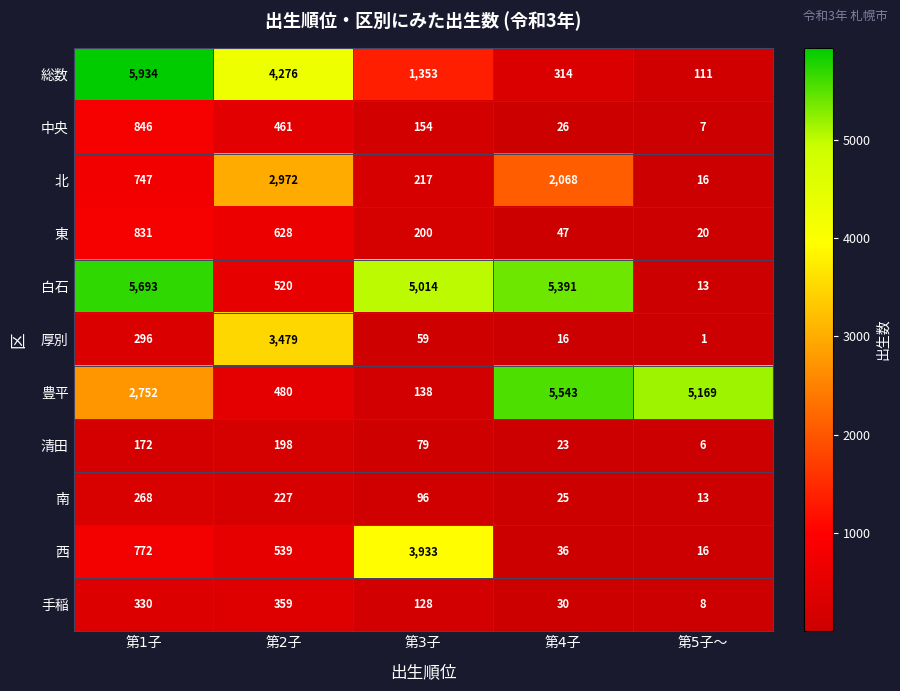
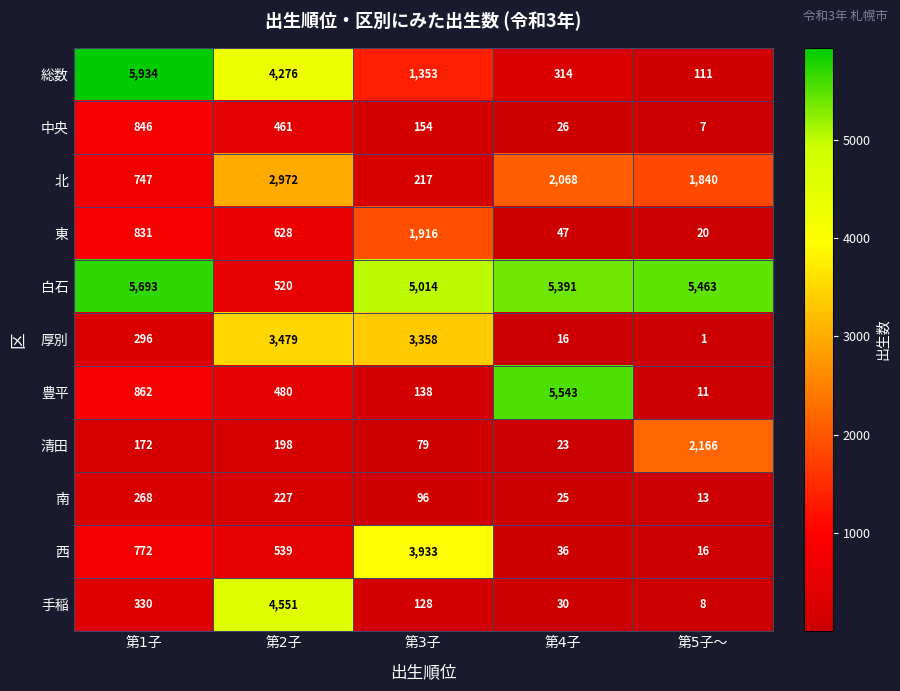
  {
    "総数": {
      "第1子": "5,934",
      "第2子": "4,276",
      "第3子": "1,353",
      "第4子": "314",
      "第5子～": "111"
    },
    "中央": {
      "第1子": "846",
      "第2子": "461",
      "第3子": "154",
      "第4子": "26",
      "第5子～": "7"
    },
    "北": {
      "第1子": "747",
      "第2子": "2,972",
      "第3子": "217",
      "第4子": "2,068",
-     "第5子～": "16"
+     "第5子～": "1,840"
    },
    "東": {
      "第1子": "831",
      "第2子": "628",
-     "第3子": "200",
+     "第3子": "1,916",
      "第4子": "47",
      "第5子～": "20"
    },
    "白石": {
      "第1子": "5,693",
      "第2子": "520",
      "第3子": "5,014",
      "第4子": "5,391",
-     "第5子～": "13"
+     "第5子～": "5,463"
    },
    "厚別": {
      "第1子": "296",
      "第2子": "3,479",
-     "第3子": "59",
+     "第3子": "3,358",
      "第4子": "16",
      "第5子～": "1"
    },
    "豊平": {
-     "第1子": "2,752",
+     "第1子": "862",
      "第2子": "480",
      "第3子": "138",
      "第4子": "5,543",
-     "第5子～": "5,169"
+     "第5子～": "11"
    },
    "清田": {
      "第1子": "172",
      "第2子": "198",
      "第3子": "79",
      "第4子": "23",
-     "第5子～": "6"
+     "第5子～": "2,166"
    },
    "南": {
      "第1子": "268",
      "第2子": "227",
      "第3子": "96",
      "第4子": "25",
      "第5子～": "13"
    },
    "西": {
      "第1子": "772",
      "第2子": "539",
      "第3子": "3,933",
      "第4子": "36",
      "第5子～": "16"
    },
    "手稲": {
      "第1子": "330",
-     "第2子": "359",
+     "第2子": "4,551",
      "第3子": "128",
      "第4子": "30",
      "第5子～": "8"
    }
  }
